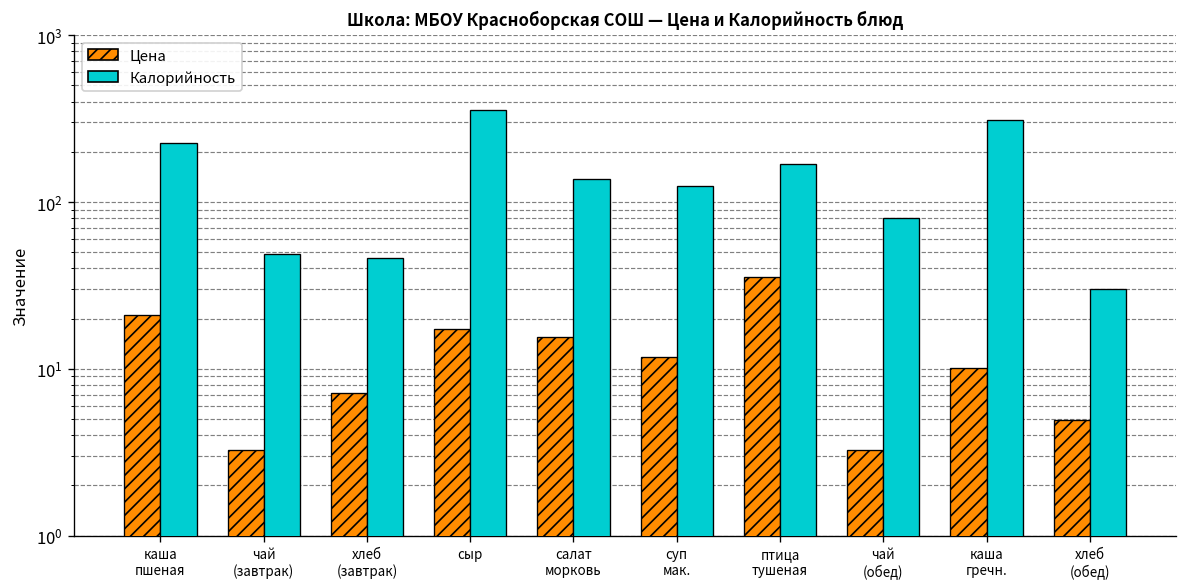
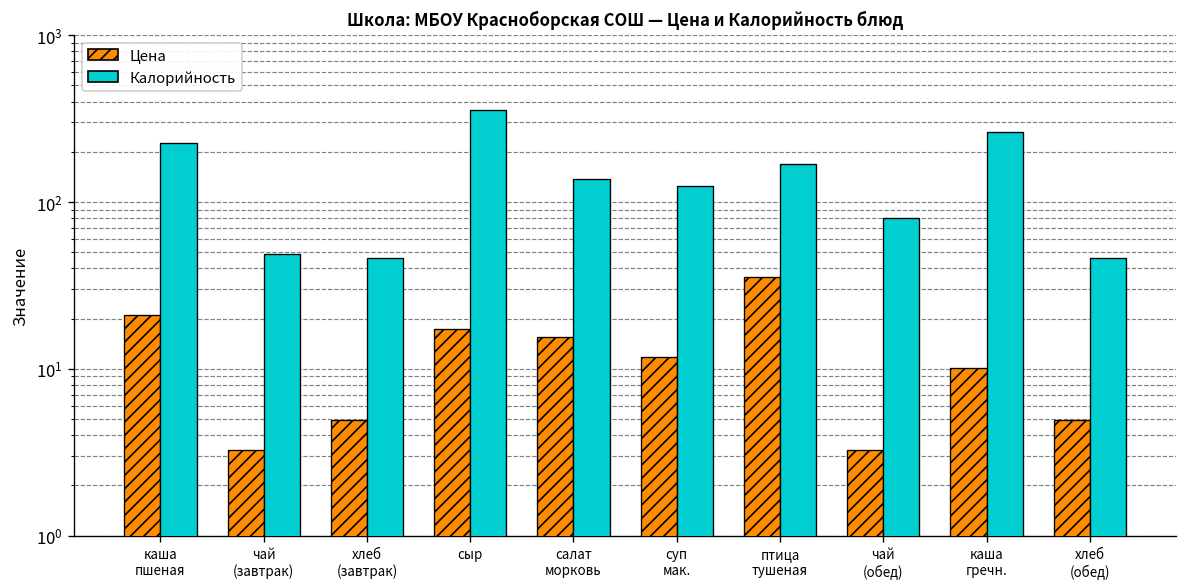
  {
    "Цена": {
      "каша пшеная": 21,
      "чай (завтрак)": 3.3,
-     "хлеб (завтрак)": 7,
+     "хлеб (завтрак)": 4.9,
      "сыр": 17,
      "салат морковь": 15,
      "суп мак.": 12,
      "птица тушеная": 35,
      "чай (обед)": 3.3,
      "каша гречн.": 10,
      "хлеб (обед)": 4.9
    },
    "Калорийность": {
      "каша пшеная": 230,
      "чай (завтрак)": 49,
      "хлеб (завтрак)": 46,
      "сыр": 350,
      "салат морковь": 140,
      "суп мак.": 120,
      "птица тушеная": 170,
      "чай (обед)": 80,
-     "каша гречн.": 310,
-     "хлеб (обед)": 30
+     "каша гречн.": 260,
+     "хлеб (обед)": 46
    }
  }
